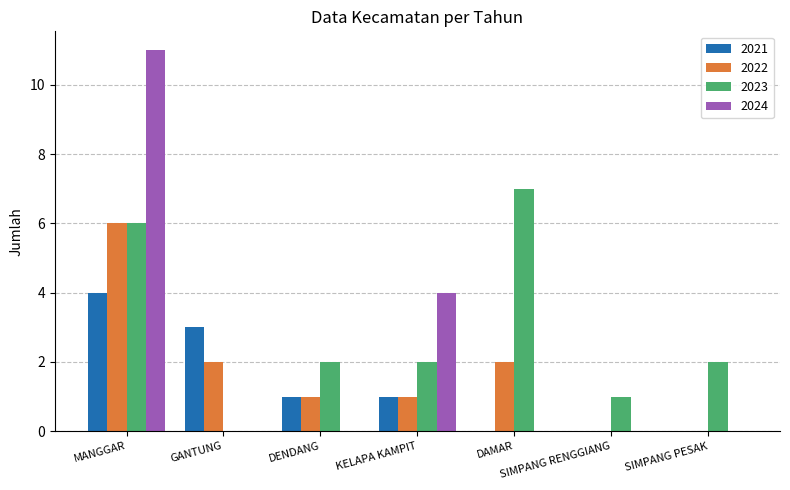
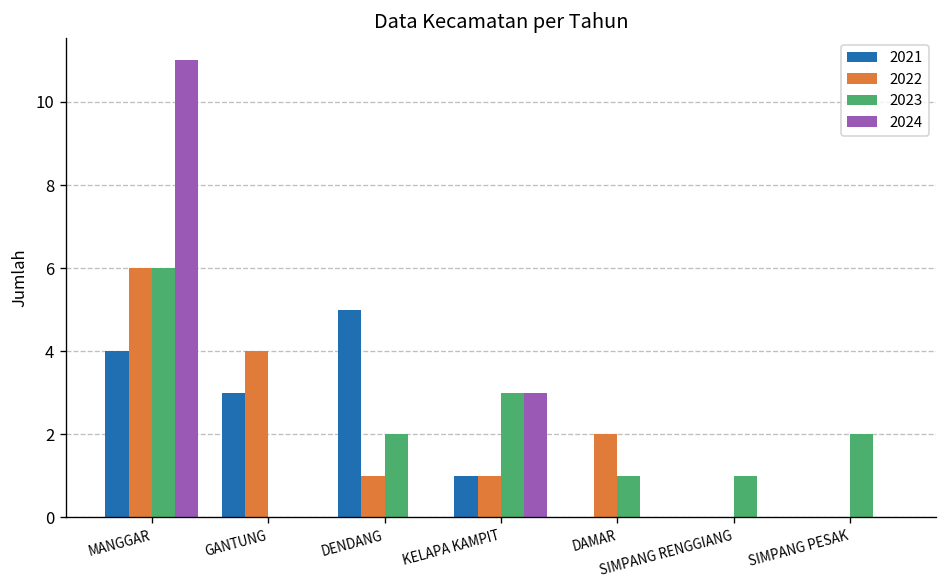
  {
    "2021": {
      "MANGGAR": 4,
      "GANTUNG": 3,
-     "DENDANG": 1,
+     "DENDANG": 5,
      "KELAPA KAMPIT": 1,
      "DAMAR": 0,
      "SIMPANG RENGGIANG": 0,
      "SIMPANG PESAK": 0
    },
    "2022": {
      "MANGGAR": 6,
-     "GANTUNG": 2,
+     "GANTUNG": 4,
      "DENDANG": 1,
      "KELAPA KAMPIT": 1,
      "DAMAR": 2,
      "SIMPANG RENGGIANG": 0,
      "SIMPANG PESAK": 0
    },
    "2023": {
      "MANGGAR": 6,
      "GANTUNG": 0,
      "DENDANG": 2,
-     "KELAPA KAMPIT": 2,
-     "DAMAR": 7,
+     "KELAPA KAMPIT": 3,
+     "DAMAR": 1,
      "SIMPANG RENGGIANG": 1,
      "SIMPANG PESAK": 2
    },
    "2024": {
      "MANGGAR": 11,
      "GANTUNG": 0,
      "DENDANG": 0,
-     "KELAPA KAMPIT": 4,
+     "KELAPA KAMPIT": 3,
      "DAMAR": 0,
      "SIMPANG RENGGIANG": 0,
      "SIMPANG PESAK": 0
    }
  }
